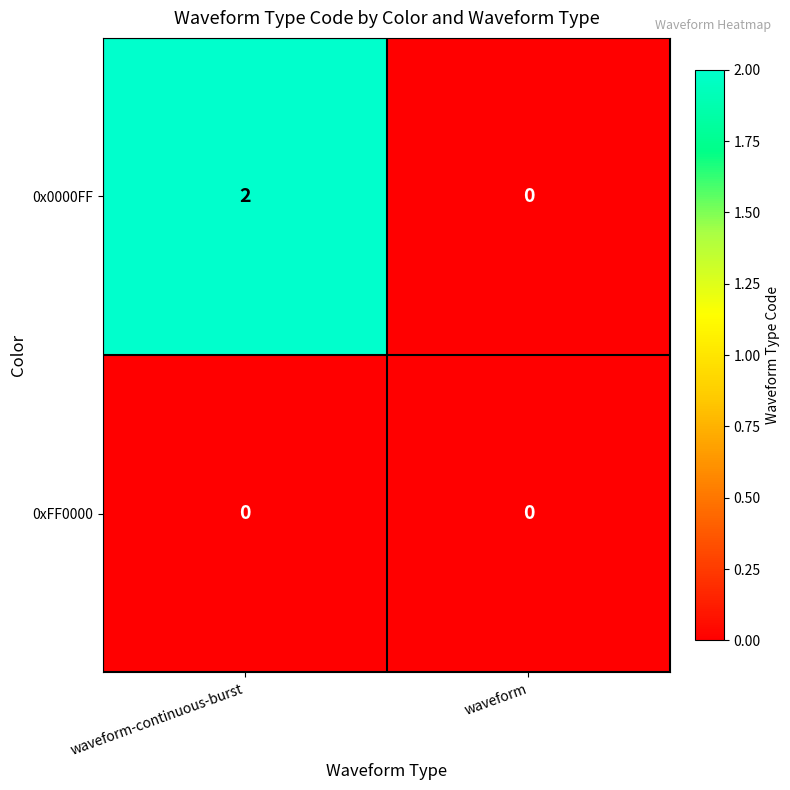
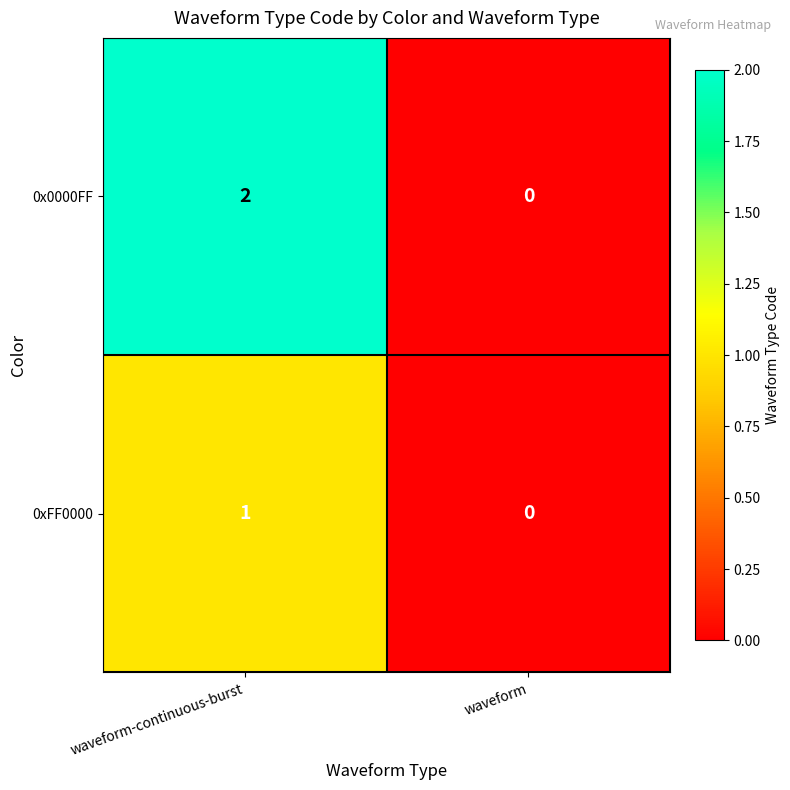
  {
    "0x0000FF": {
      "waveform-continuous-burst": 2,
      "waveform": 0
    },
    "0xFF0000": {
-     "waveform-continuous-burst": 0,
+     "waveform-continuous-burst": 1,
      "waveform": 0
    }
  }
